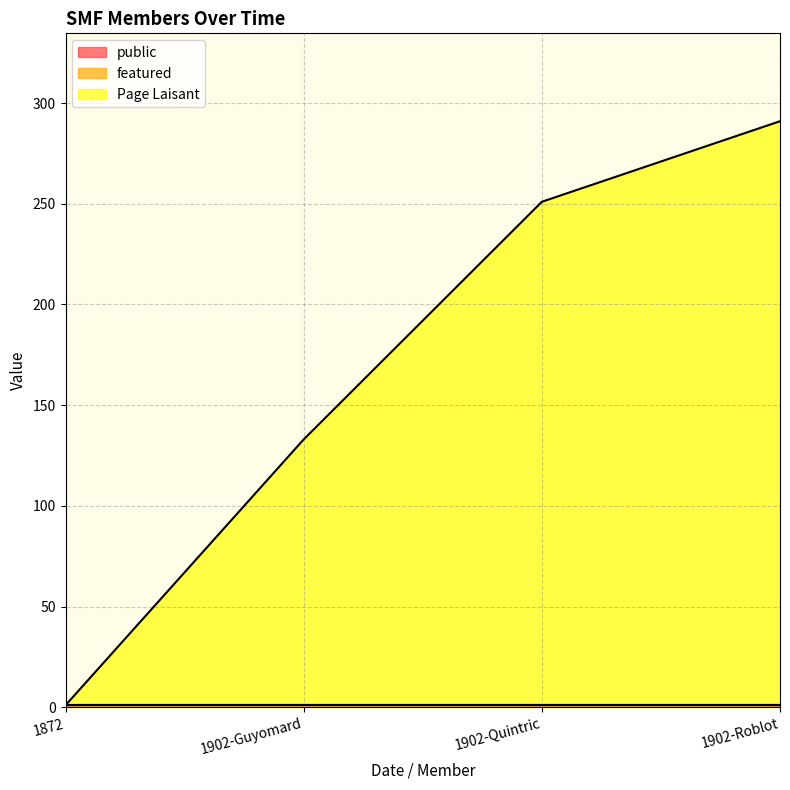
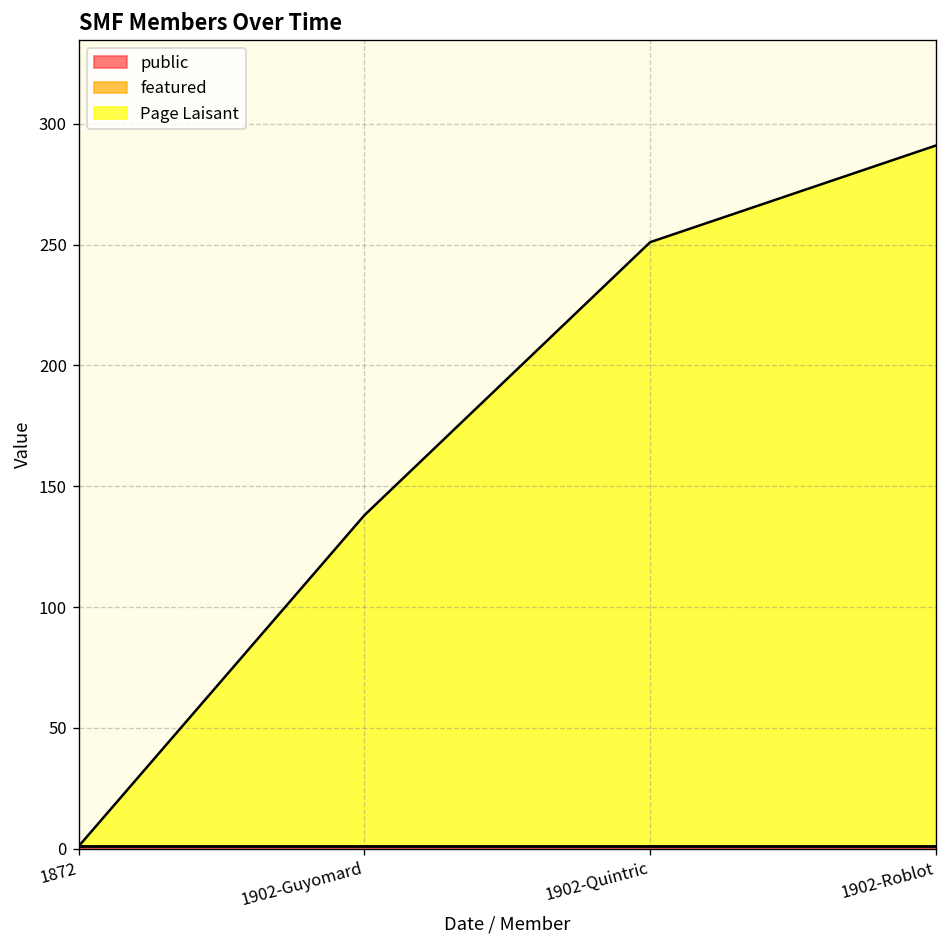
  {
    "featured": {
      "1902-Guyomard": 1,
      "1902-Quintric": 1,
      "1902-Roblot": 1
    },
    "Page Laisant": {
-     "1902-Guyomard": 133,
+     "1902-Guyomard": 138,
      "1902-Quintric": 251,
      "1902-Roblot": 291
    }
  }
